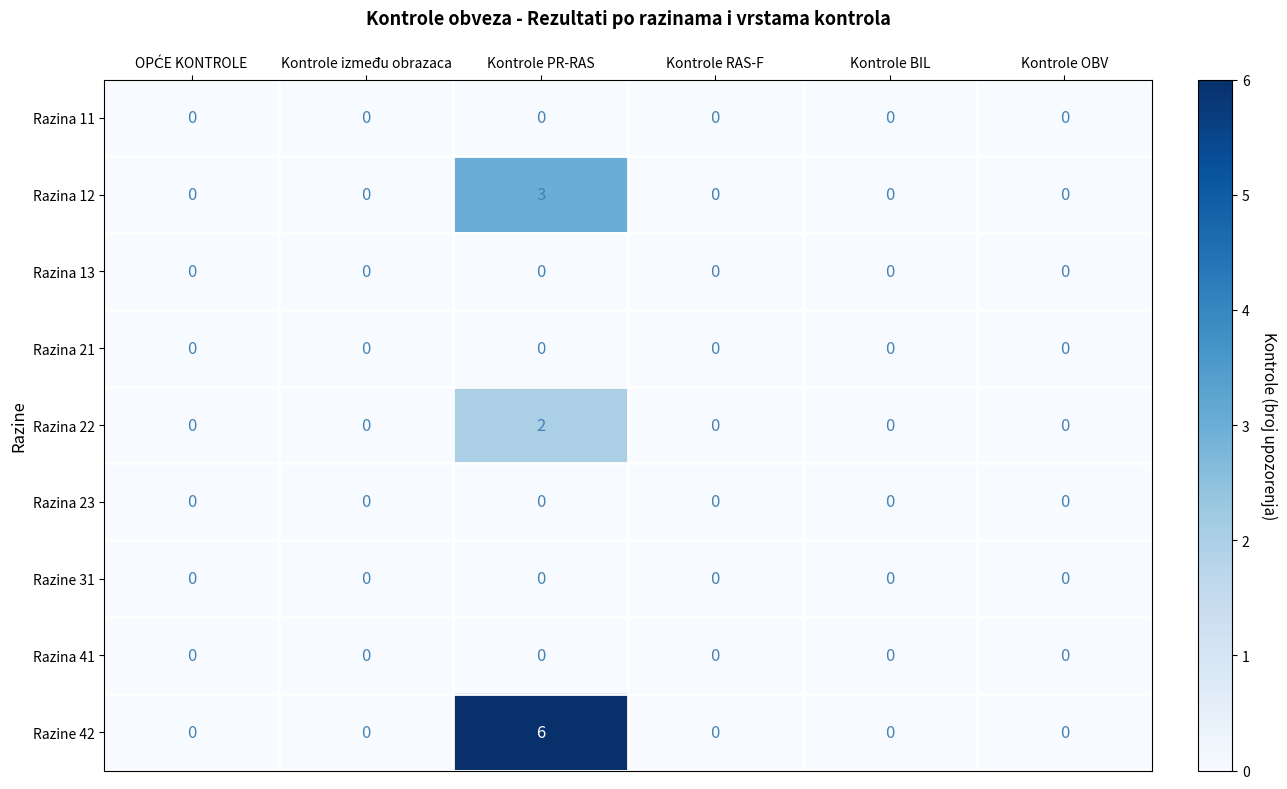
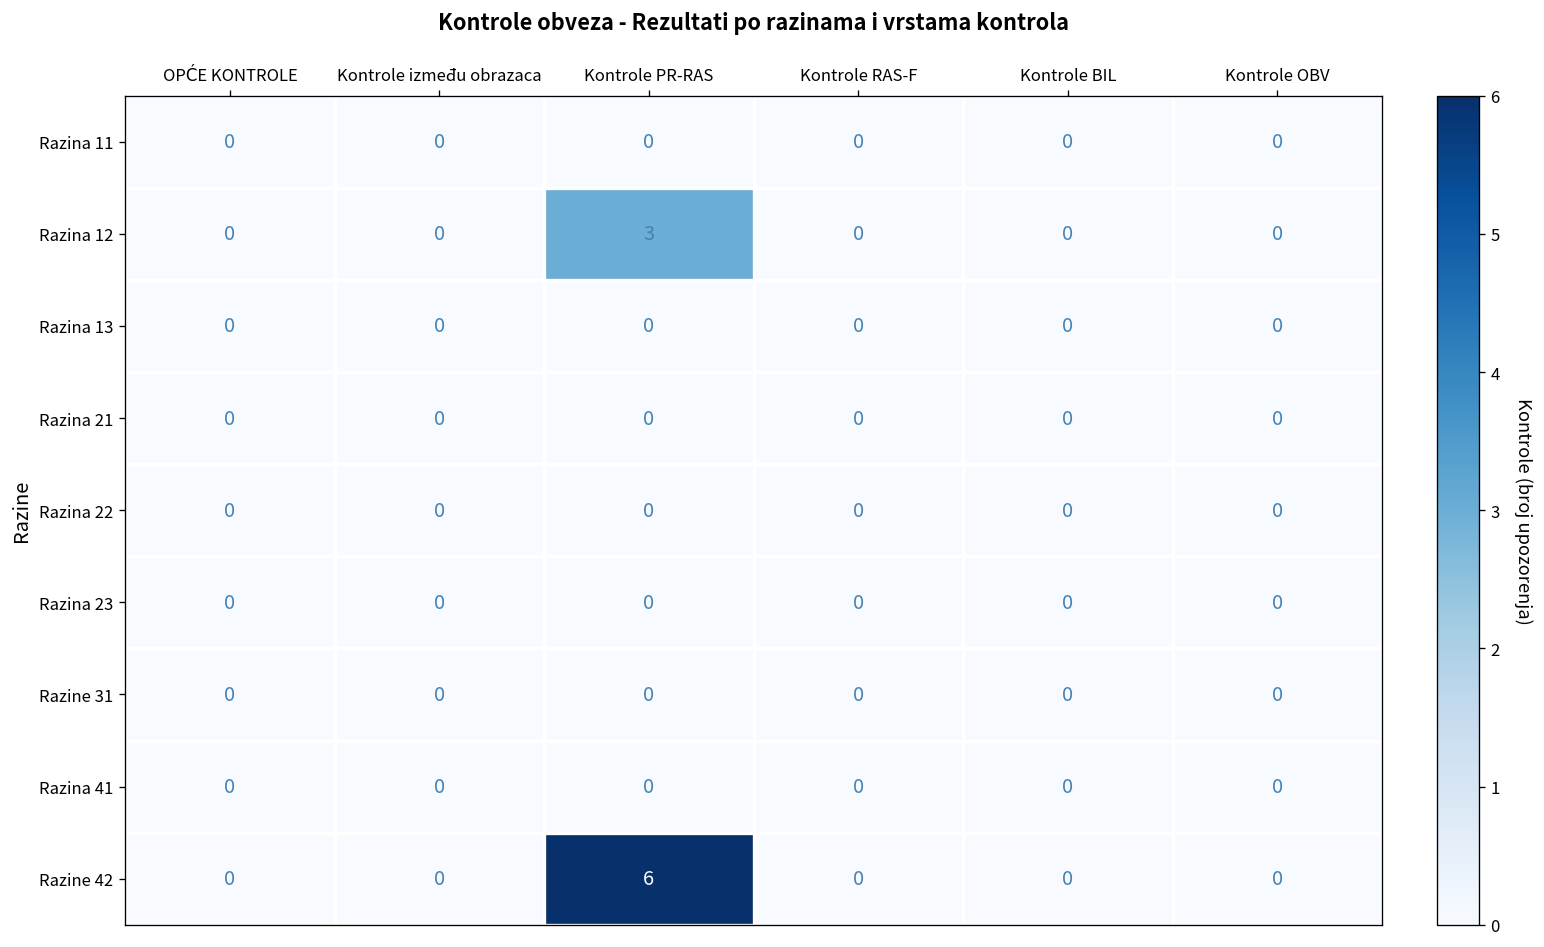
  {
    "Razina 11": {
      "OPĆE KONTROLE": 0,
      "Kontrole između obrazaca": 0,
      "Kontrole PR-RAS": 0,
      "Kontrole RAS-F": 0,
      "Kontrole BIL": 0,
      "Kontrole OBV": 0
    },
    "Razina 12": {
      "OPĆE KONTROLE": 0,
      "Kontrole između obrazaca": 0,
      "Kontrole RAS-F": 0,
      "Kontrole BIL": 0,
      "Kontrole OBV": 0
    },
    "Razina 13": {
      "OPĆE KONTROLE": 0,
      "Kontrole između obrazaca": 0,
      "Kontrole PR-RAS": 0,
      "Kontrole RAS-F": 0,
      "Kontrole BIL": 0,
      "Kontrole OBV": 0
    },
    "Razina 21": {
      "OPĆE KONTROLE": 0,
      "Kontrole između obrazaca": 0,
      "Kontrole PR-RAS": 0,
      "Kontrole RAS-F": 0,
      "Kontrole BIL": 0,
      "Kontrole OBV": 0
    },
    "Razina 22": {
      "OPĆE KONTROLE": 0,
      "Kontrole između obrazaca": 0,
-     "Kontrole PR-RAS": 2,
+     "Kontrole PR-RAS": 0,
      "Kontrole RAS-F": 0,
      "Kontrole BIL": 0,
      "Kontrole OBV": 0
    },
    "Razina 23": {
      "OPĆE KONTROLE": 0,
      "Kontrole između obrazaca": 0,
      "Kontrole PR-RAS": 0,
      "Kontrole RAS-F": 0,
      "Kontrole BIL": 0,
      "Kontrole OBV": 0
    },
    "Razine 31": {
      "OPĆE KONTROLE": 0,
      "Kontrole između obrazaca": 0,
      "Kontrole PR-RAS": 0,
      "Kontrole RAS-F": 0,
      "Kontrole BIL": 0,
      "Kontrole OBV": 0
    },
    "Razina 41": {
      "OPĆE KONTROLE": 0,
      "Kontrole između obrazaca": 0,
      "Kontrole PR-RAS": 0,
      "Kontrole RAS-F": 0,
      "Kontrole BIL": 0,
      "Kontrole OBV": 0
    },
    "Razine 42": {
      "OPĆE KONTROLE": 0,
      "Kontrole između obrazaca": 0,
      "Kontrole PR-RAS": 6,
      "Kontrole RAS-F": 0,
      "Kontrole BIL": 0,
      "Kontrole OBV": 0
    }
  }
